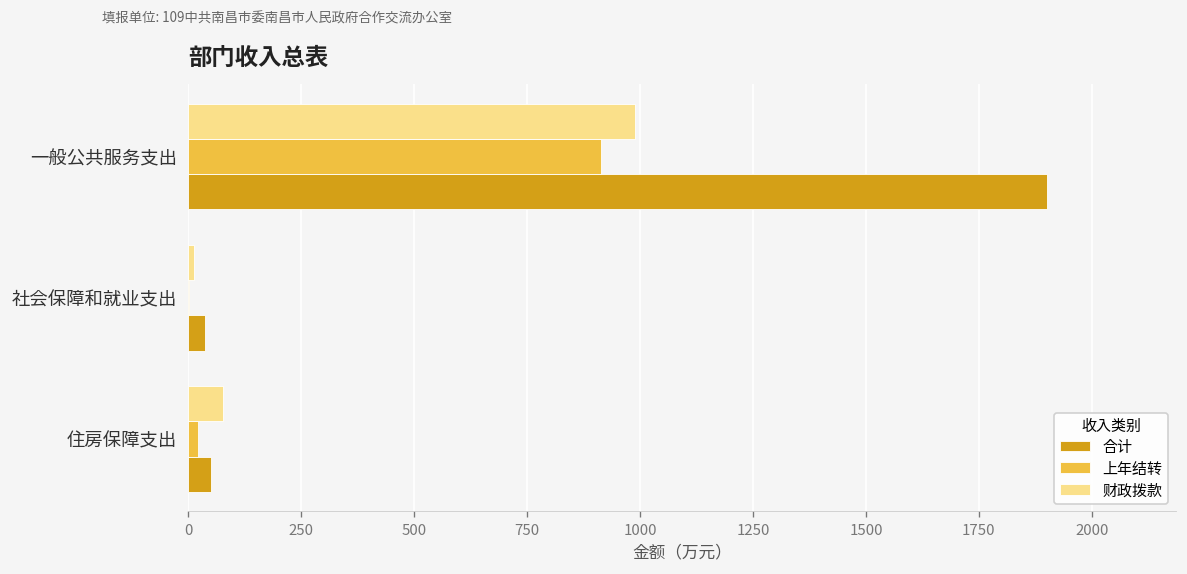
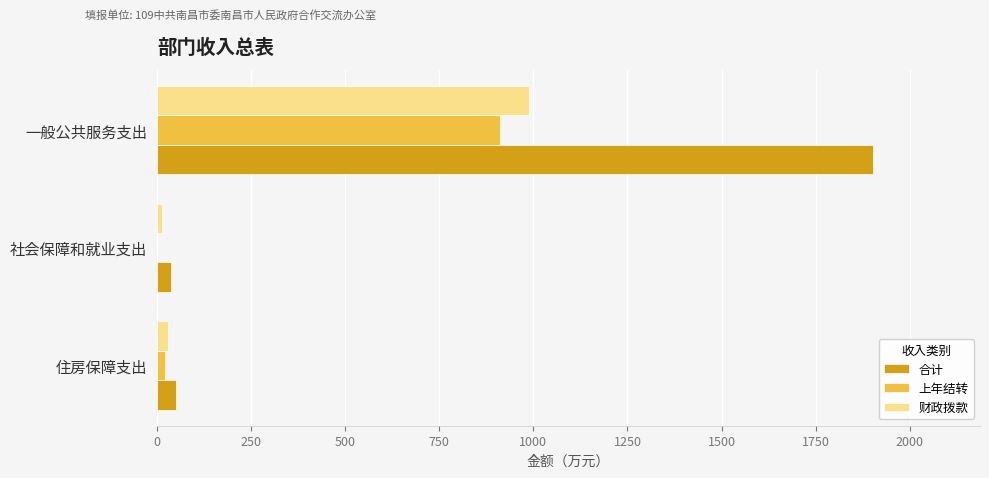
  {
    "财政拨款": {
      "一般公共服务支出": 990,
      "社会保障和就业支出": 10,
-     "住房保障支出": 80
+     "住房保障支出": 30
    }
  }
